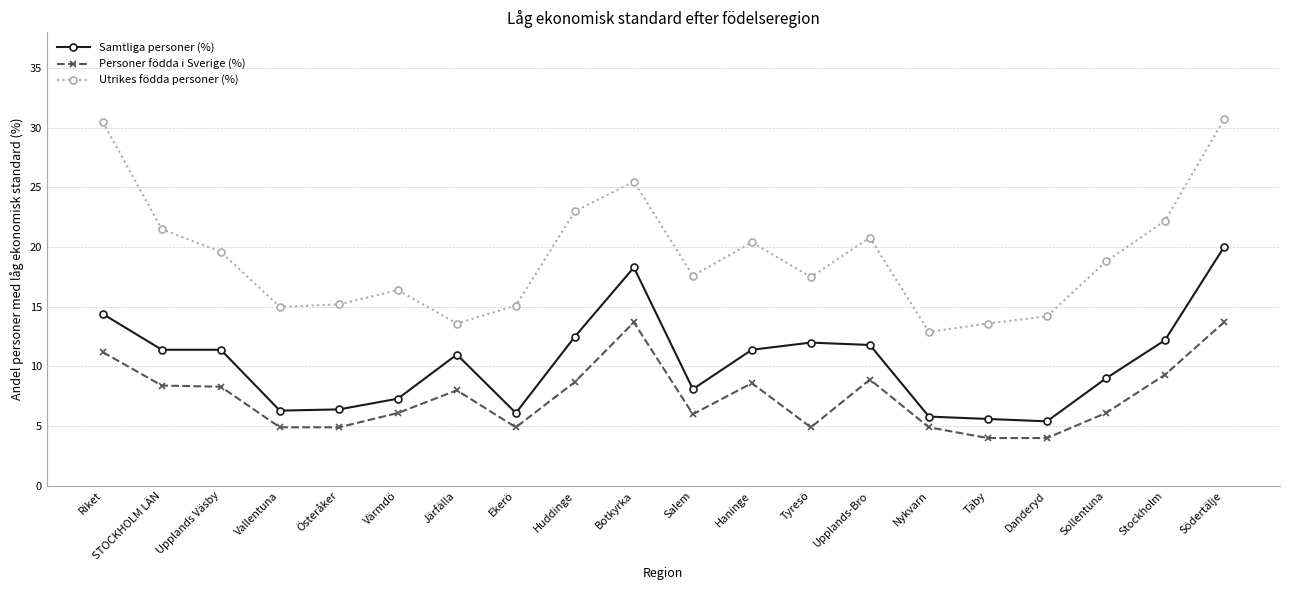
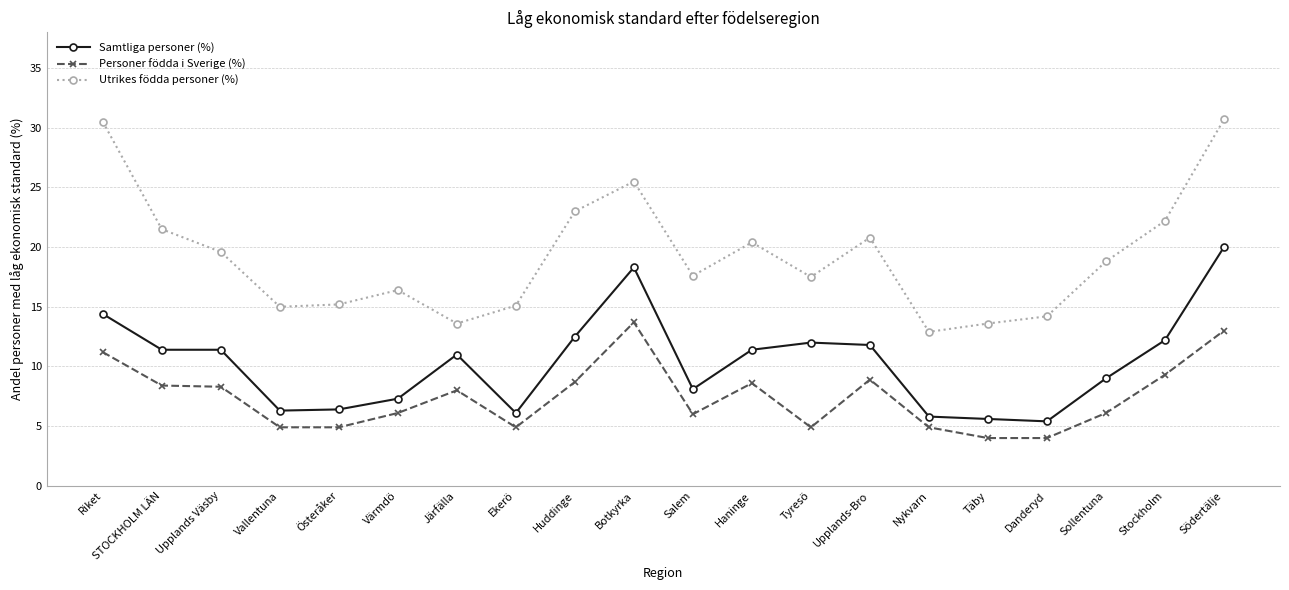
  {
    "Samtliga personer (%)": {
      "Riket": 14.4,
      "STOCKHOLM LÄN": 11.4,
      "Upplands Väsby": 11.4,
      "Vallentuna": 6.3,
      "Österåker": 6.4,
      "Värmdö": 7.3,
      "Järfälla": 11.0,
      "Ekerö": 6.1,
      "Huddinge": 12.5,
      "Botkyrka": 18.3,
      "Salem": 8.1,
      "Haninge": 11.4,
      "Tyresö": 12.0,
      "Upplands-Bro": 11.8,
      "Nykvarn": 5.8,
      "Täby": 5.6,
      "Danderyd": 5.4,
      "Sollentuna": 9.0,
      "Stockholm": 12.2,
      "Södertälje": 20.0
    },
    "Personer födda i Sverige (%)": {
      "Riket": 11.2,
      "STOCKHOLM LÄN": 8.4,
      "Upplands Väsby": 8.3,
      "Vallentuna": 4.9,
      "Österåker": 4.9,
      "Värmdö": 6.1,
      "Järfälla": 8.0,
      "Ekerö": 4.9,
      "Huddinge": 8.7,
      "Botkyrka": 13.7,
      "Salem": 6.0,
      "Haninge": 8.6,
      "Tyresö": 4.9,
      "Upplands-Bro": 8.9,
      "Nykvarn": 4.9,
      "Täby": 4.0,
      "Danderyd": 4.0,
      "Sollentuna": 6.1,
      "Stockholm": 9.3,
-     "Södertälje": 13.7
+     "Södertälje": 13.0
    },
    "Utrikes födda personer (%)": {
      "Riket": 30.5,
      "STOCKHOLM LÄN": 21.5,
      "Upplands Väsby": 19.6,
      "Vallentuna": 15.0,
      "Österåker": 15.2,
      "Värmdö": 16.4,
      "Järfälla": 13.6,
      "Ekerö": 15.1,
      "Huddinge": 23.0,
      "Botkyrka": 25.5,
      "Salem": 17.6,
      "Haninge": 20.4,
      "Tyresö": 17.5,
      "Upplands-Bro": 20.8,
      "Nykvarn": 12.9,
      "Täby": 13.6,
      "Danderyd": 14.2,
      "Sollentuna": 18.8,
      "Stockholm": 22.2,
      "Södertälje": 30.7
    }
  }
